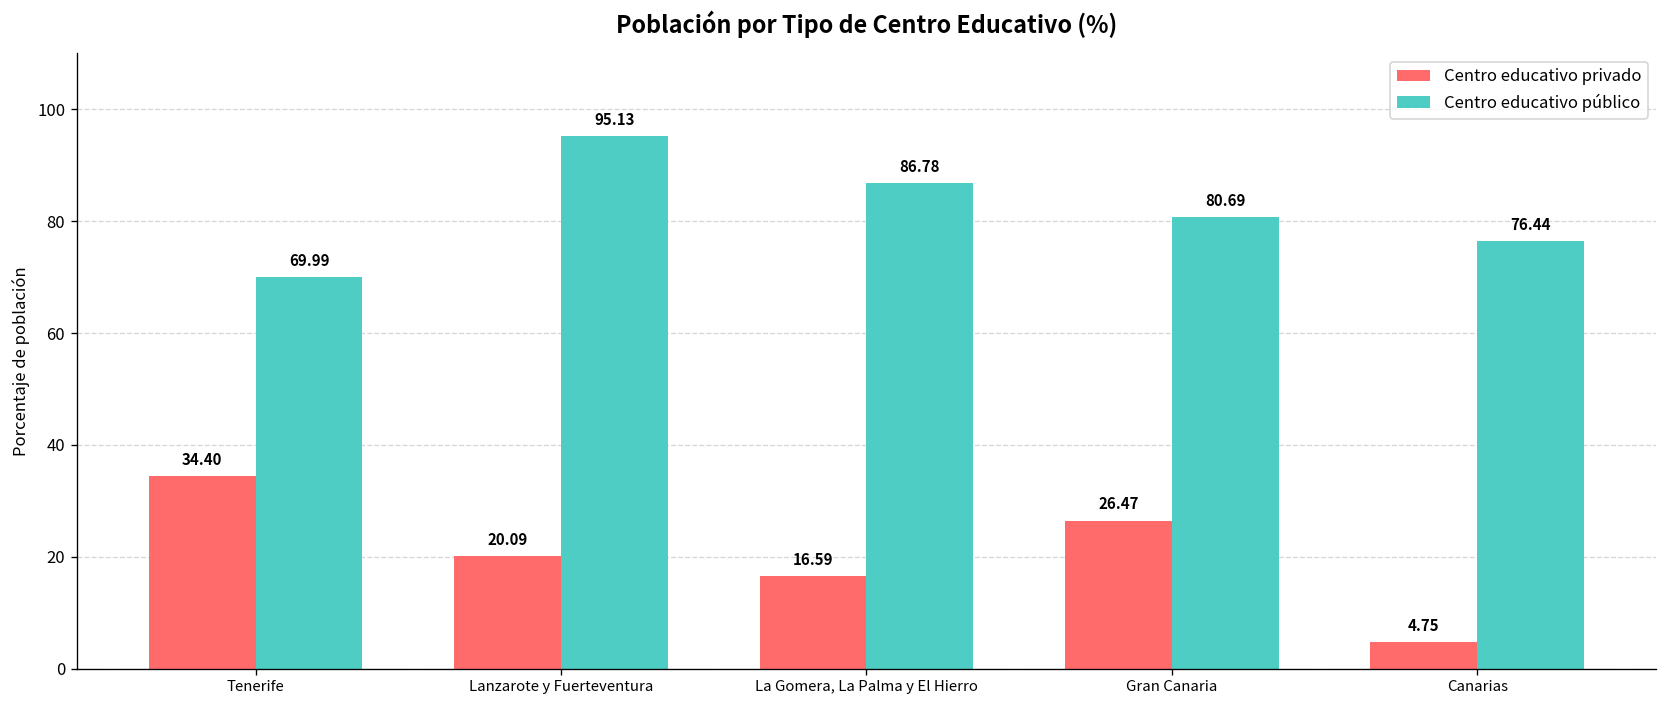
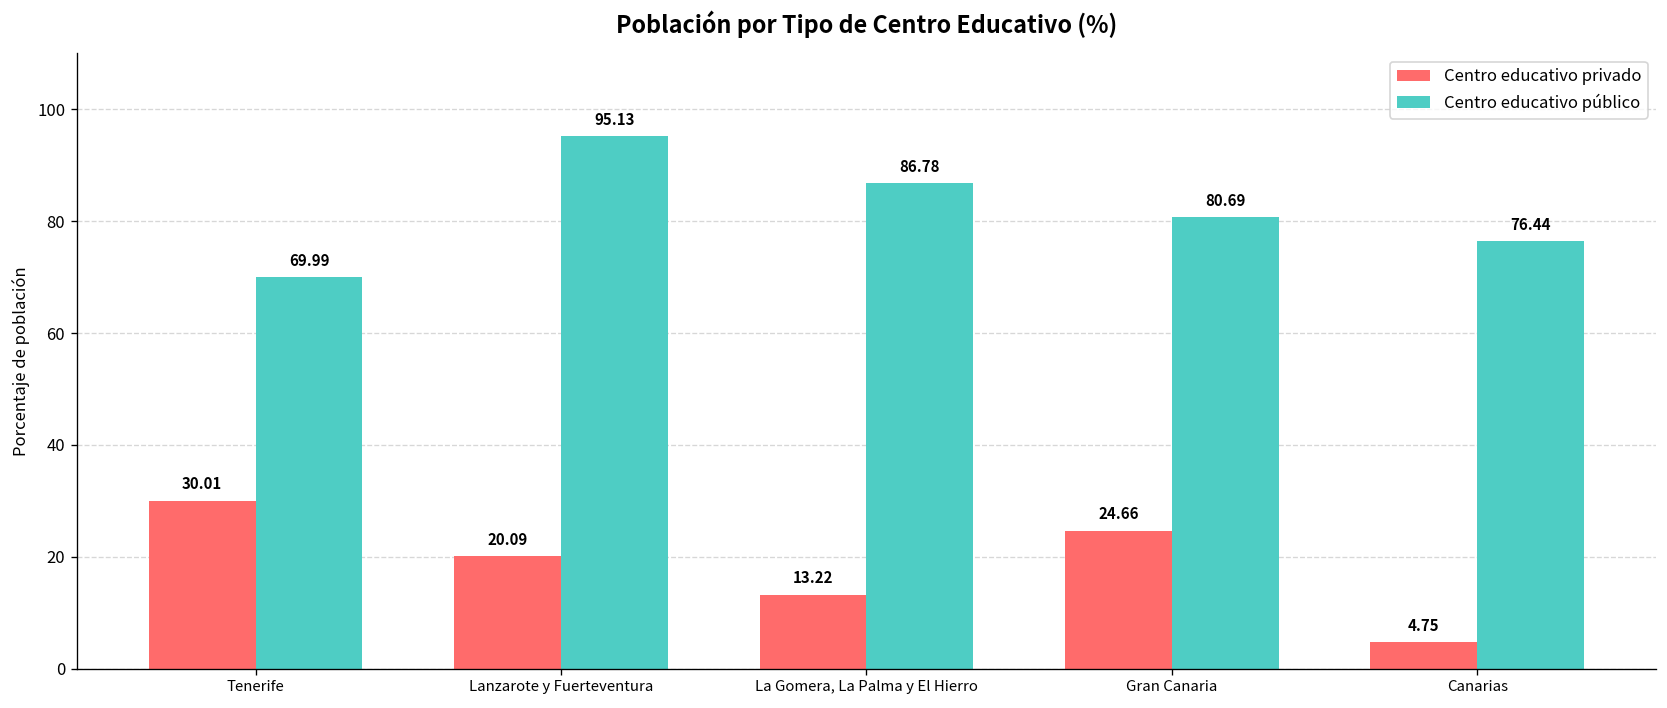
  {
    "Centro educativo privado": {
-     "Tenerife": 34.40,
+     "Tenerife": 30.01,
      "Lanzarote y Fuerteventura": 20.09,
-     "La Gomera, La Palma y El Hierro": 16.59,
-     "Gran Canaria": 26.47,
+     "La Gomera, La Palma y El Hierro": 13.22,
+     "Gran Canaria": 24.66,
      "Canarias": 4.75
    },
    "Centro educativo público": {
      "Tenerife": 69.99,
      "Lanzarote y Fuerteventura": 95.13,
      "La Gomera, La Palma y El Hierro": 86.78,
      "Gran Canaria": 80.69,
      "Canarias": 76.44
    }
  }
